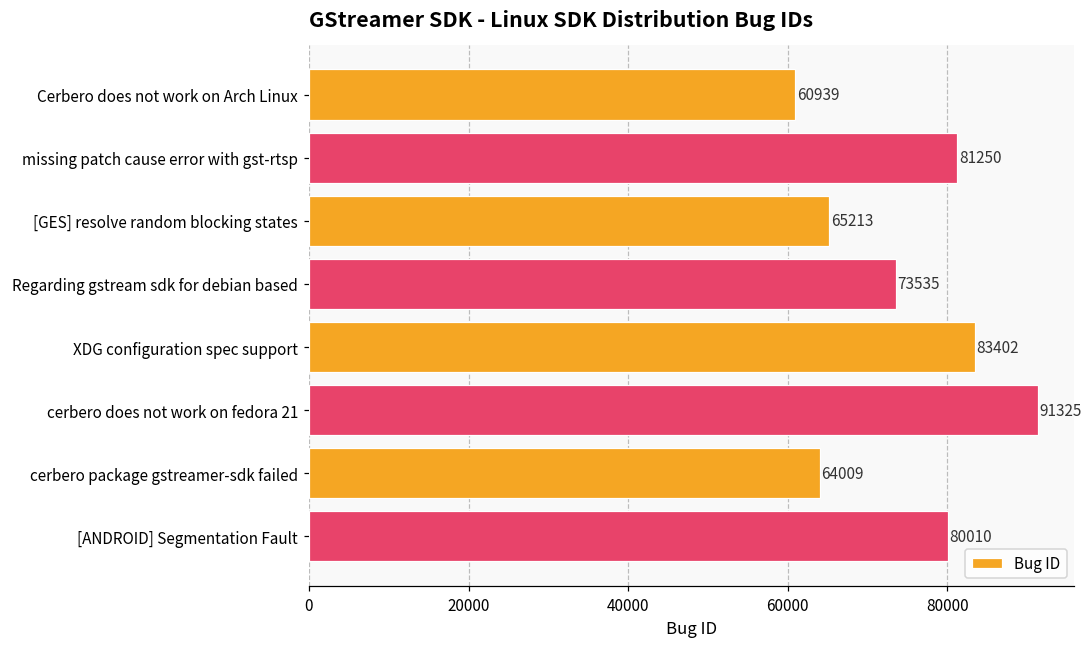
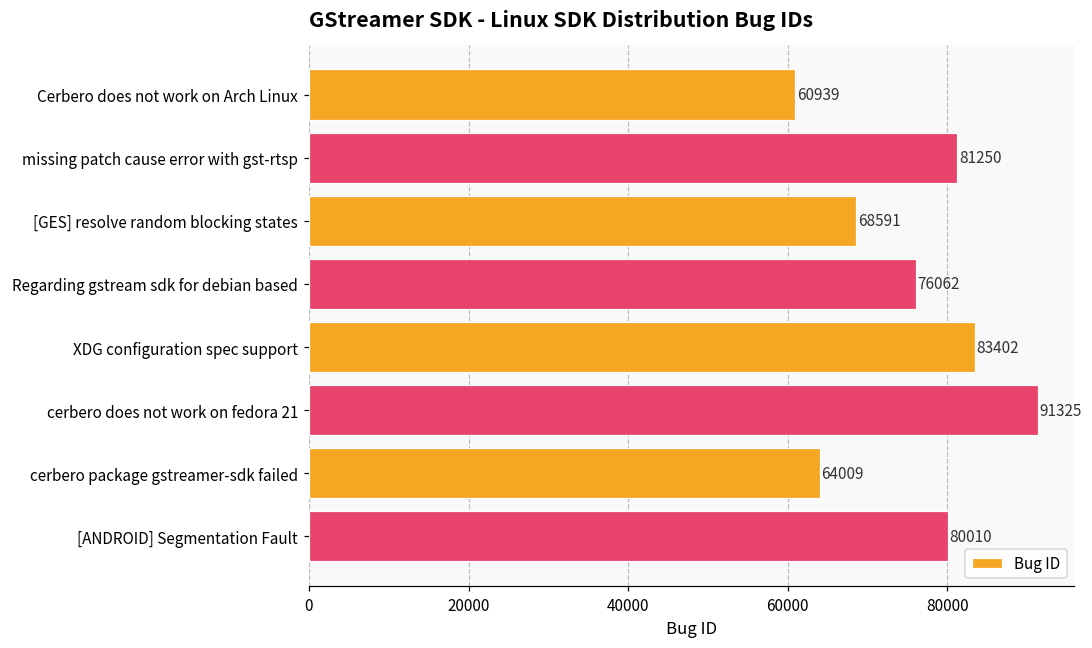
  {
    "Cerbero does not work on Arch Linux": 60939,
    "missing patch cause error with gst-rtsp": 81250,
-   "[GES] resolve random blocking states": 65213,
-   "Regarding gstream sdk for debian based": 73535,
+   "[GES] resolve random blocking states": 68591,
+   "Regarding gstream sdk for debian based": 76062,
    "XDG configuration spec support": 83402,
    "cerbero does not work on fedora 21": 91325,
    "cerbero package gstreamer-sdk failed": 64009,
    "[ANDROID] Segmentation Fault": 80010
  }
